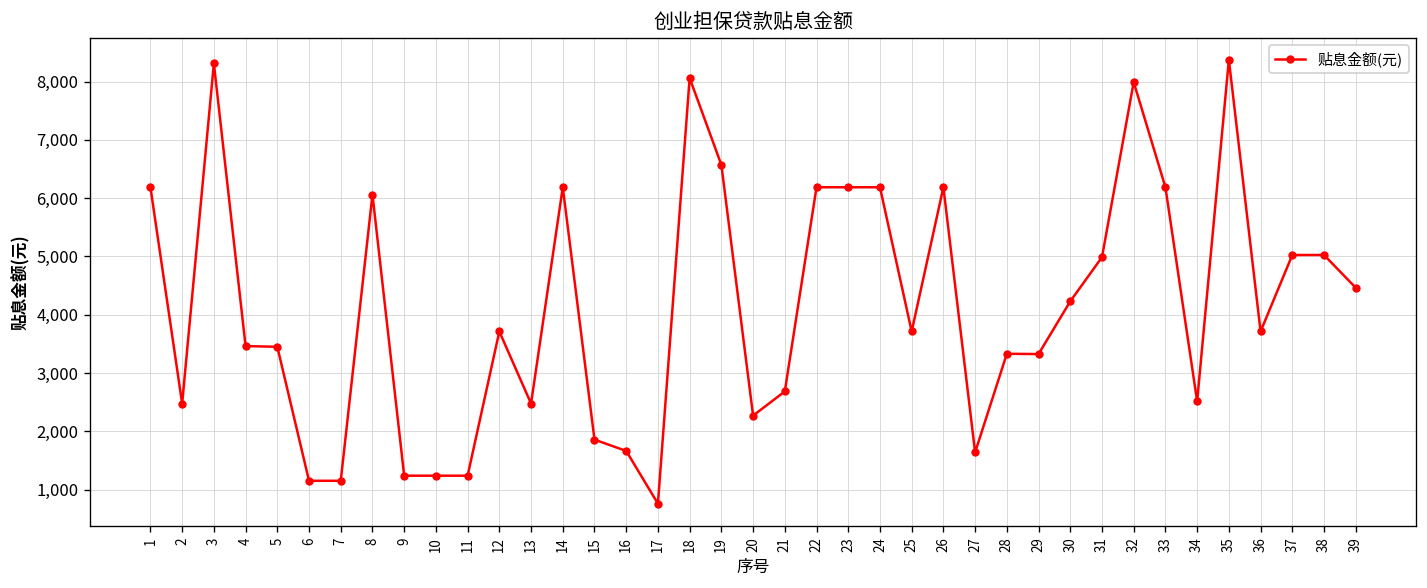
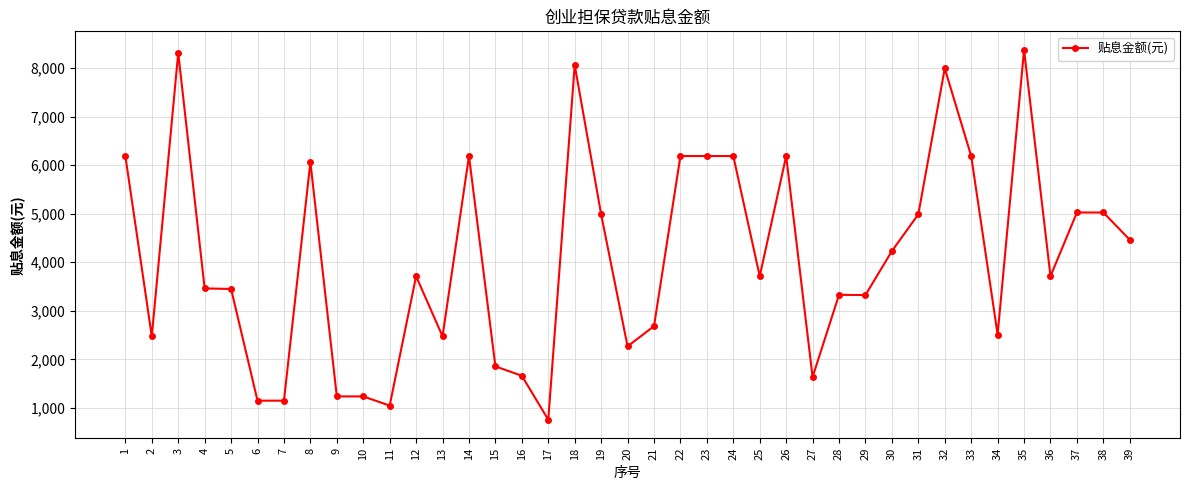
  {
    "1": "6,200",
    "2": "2,500",
    "3": "8,300",
    "4": "3,500",
    "5": "3,400",
    "6": "1,200",
    "7": "1,200",
    "8": "6,100",
    "9": "1,200",
    "10": "1,200",
-   "11": "1,200",
+   "11": "1,000",
    "12": "3,700",
    "13": "2,500",
    "14": "6,200",
    "15": "1,900",
    "16": "1,700",
    "17": "800",
    "18": "8,100",
-   "19": "6,600",
+   "19": "5,000",
    "20": "2,300",
    "21": "2,700",
    "22": "6,200",
    "23": "6,200",
    "24": "6,200",
    "25": "3,700",
    "26": "6,200",
    "27": "1,600",
    "28": "3,300",
    "29": "3,300",
    "30": "4,200",
    "31": "5,000",
    "32": "8,000",
    "33": "6,200",
    "34": "2,500",
    "35": "8,400",
    "36": "3,700",
    "37": "5,000",
    "38": "5,000",
    "39": "4,500"
  }
